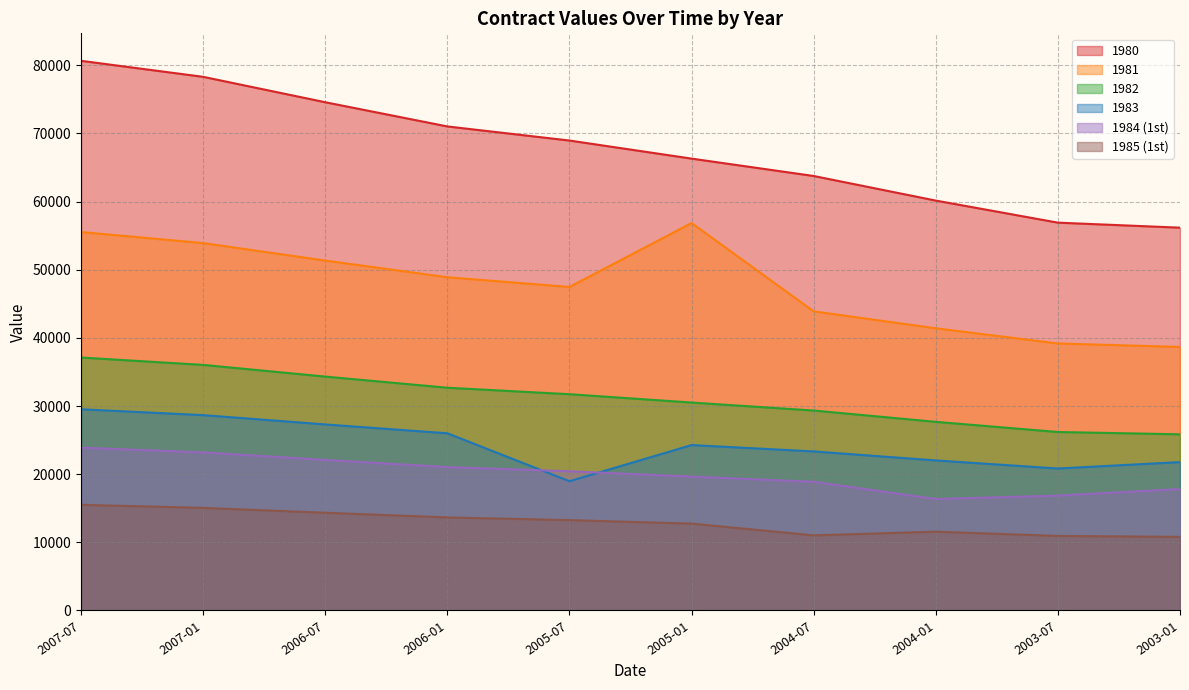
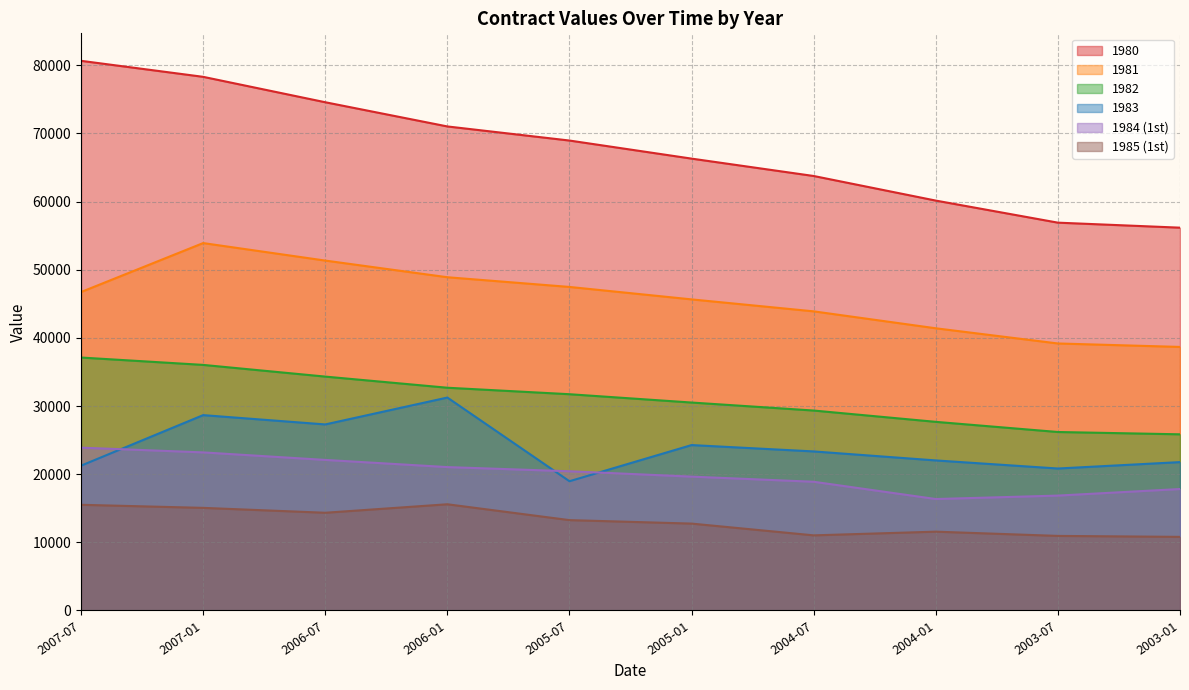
  {
    "1980": {
      "2007-07": 81000,
      "2007-01": 78000,
      "2006-07": 75000,
      "2006-01": 71000,
      "2005-07": 69000,
      "2005-01": 66000,
      "2004-07": 64000,
      "2004-01": 60000,
      "2003-07": 57000,
      "2003-01": 56000
    },
    "1981": {
-     "2007-07": 56000,
+     "2007-07": 47000,
      "2007-01": 54000,
      "2006-07": 51000,
      "2006-01": 49000,
      "2005-07": 47000,
-     "2005-01": 57000,
+     "2005-01": 46000,
      "2004-07": 44000,
      "2004-01": 41000,
      "2003-07": 39000,
      "2003-01": 39000
    },
    "1982": {
      "2007-07": 37000,
      "2007-01": 36000,
      "2006-07": 34000,
      "2006-01": 33000,
      "2005-07": 32000,
      "2005-01": 31000,
      "2004-07": 29000,
      "2004-01": 28000,
      "2003-07": 26000,
      "2003-01": 26000
    },
    "1983": {
-     "2007-07": 30000,
+     "2007-07": 21000,
      "2007-01": 29000,
      "2006-07": 27000,
-     "2006-01": 26000,
+     "2006-01": 31000,
      "2005-07": 19000,
      "2005-01": 24000,
      "2004-07": 23000,
      "2004-01": 22000,
      "2003-07": 21000,
      "2003-01": 22000
    },
    "1984 (1st)": {
      "2007-07": 24000,
      "2007-01": 23000,
      "2006-07": 22000,
      "2006-01": 21000,
      "2005-07": 20000,
      "2005-01": 20000,
      "2004-07": 19000,
      "2004-01": 16000,
      "2003-07": 17000,
      "2003-01": 18000
    },
    "1985 (1st)": {
      "2007-07": 16000,
      "2007-01": 15000,
      "2006-07": 14000,
-     "2006-01": 14000,
+     "2006-01": 16000,
      "2005-07": 13000,
      "2005-01": 13000,
      "2004-07": 11000,
      "2004-01": 12000,
      "2003-07": 11000,
      "2003-01": 11000
    }
  }
